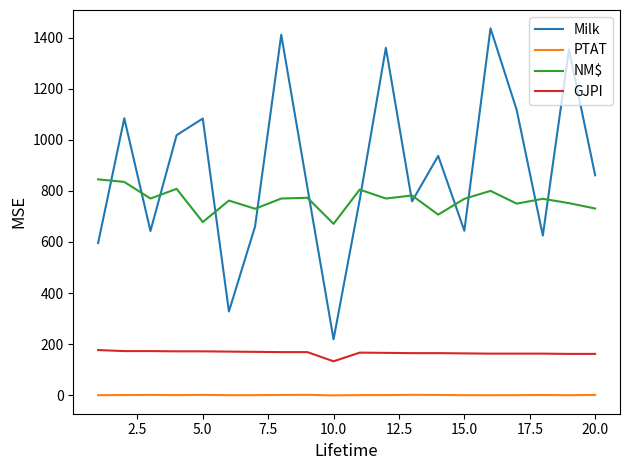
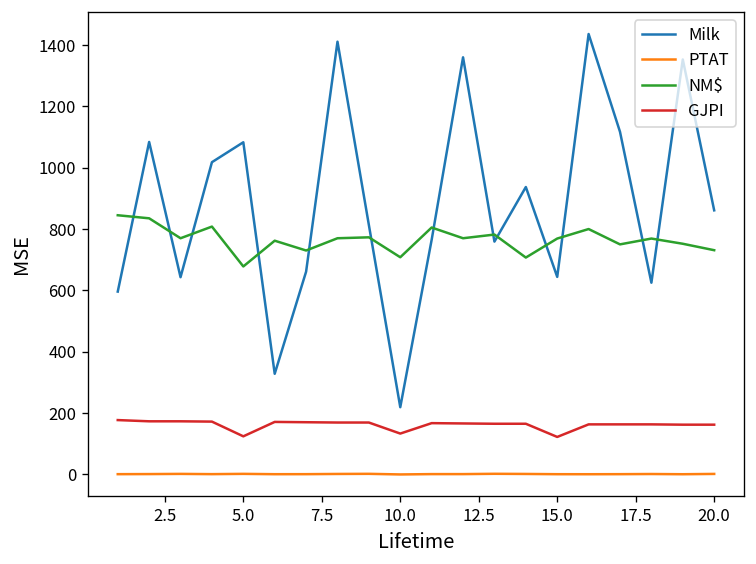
  {
    "Milk": {
      "5.0": 1080,
      "10.0": 220,
      "15.0": 640,
      "20.0": 860
    },
    "PTAT": {
      "5.0": 0,
      "10.0": 0,
      "15.0": 0,
      "20.0": 0
    },
    "NM$": {
      "5.0": 680,
-     "10.0": 670,
+     "10.0": 710,
      "15.0": 770,
      "20.0": 730
    },
    "GJPI": {
-     "5.0": 170,
+     "5.0": 120,
      "10.0": 130,
-     "15.0": 160,
+     "15.0": 120,
      "20.0": 160
    }
  }
